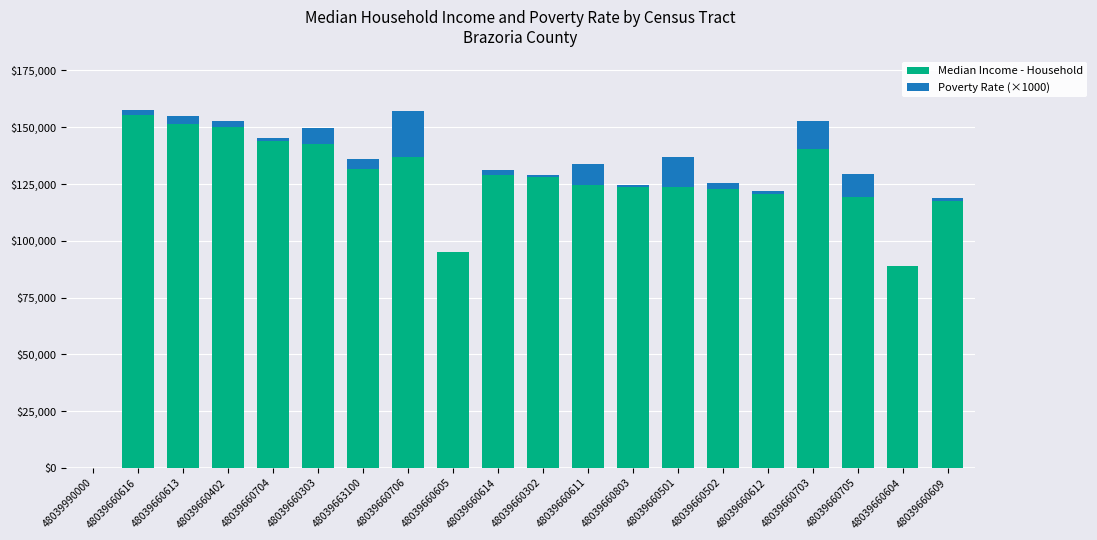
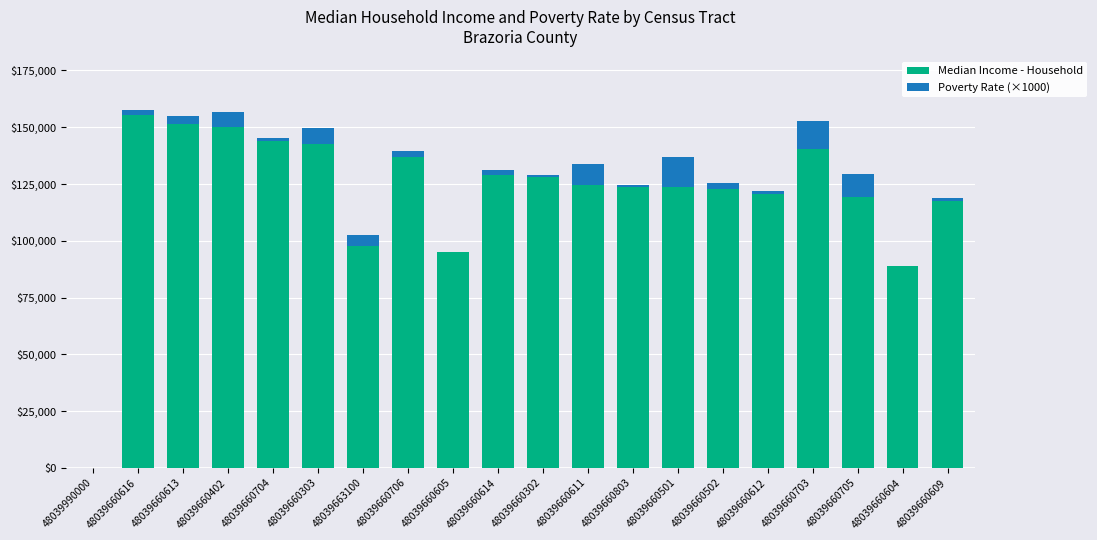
  {
    "Median Income - Household": {
      "48039990000": "$0",
      "48039660616": "$155,000",
      "48039660613": "$152,000",
      "48039660402": "$150,000",
      "48039660704": "$144,000",
      "48039660303": "$143,000",
-     "48039663100": "$131,000",
+     "48039663100": "$98,000",
      "48039660706": "$137,000",
      "48039660605": "$95,000",
      "48039660614": "$129,000",
      "48039660302": "$128,000",
      "48039660611": "$125,000",
      "48039660803": "$124,000",
      "48039660501": "$123,000",
      "48039660502": "$123,000",
      "48039660612": "$120,000",
      "48039660703": "$140,000",
      "48039660705": "$119,000",
      "48039660604": "$89,000",
      "48039660609": "$117,000"
    },
    "Poverty Rate (×1000)": {
      "48039990000": "$0",
      "48039660616": "$2,000",
      "48039660613": "$3,000",
-     "48039660402": "$3,000",
+     "48039660402": "$7,000",
      "48039660704": "$2,000",
      "48039660303": "$7,000",
      "48039663100": "$5,000",
-     "48039660706": "$20,000",
+     "48039660706": "$3,000",
      "48039660605": "$0",
      "48039660614": "$2,000",
      "48039660302": "$1,000",
      "48039660611": "$9,000",
      "48039660501": "$14,000",
      "48039660502": "$3,000",
      "48039660612": "$2,000",
      "48039660703": "$13,000",
      "48039660705": "$10,000",
      "48039660604": "$0",
      "48039660609": "$2,000"
    }
  }
